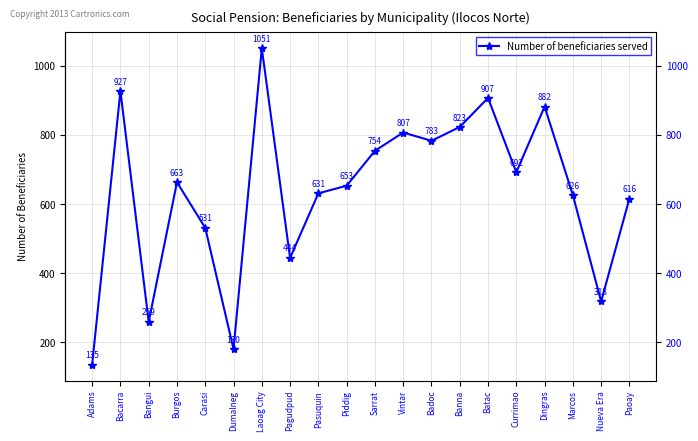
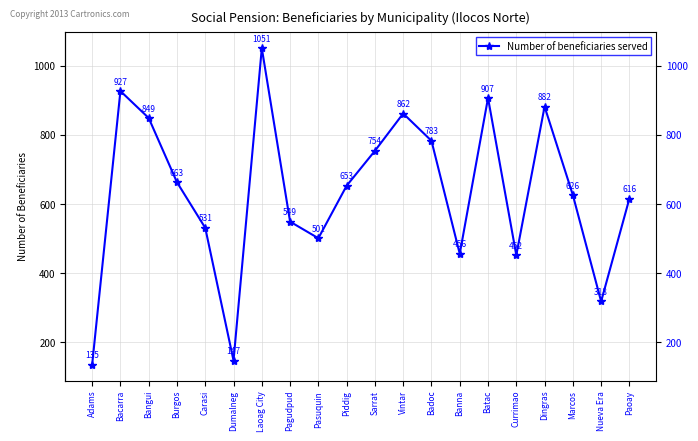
  {
    "Adams": 135,
    "Bacarra": 927,
-   "Bangui": 259,
+   "Bangui": 849,
    "Burgos": 663,
    "Carasi": 531,
-   "Dumalneg": 180,
+   "Dumalneg": 147,
    "Laoag City": 1051,
-   "Pagudpud": 444,
-   "Pasuquin": 631,
+   "Pagudpud": 549,
+   "Pasuquin": 501,
    "Piddig": 653,
    "Sarrat": 754,
-   "Vintar": 807,
+   "Vintar": 862,
    "Badoc": 783,
-   "Banna": 823,
+   "Banna": 456,
    "Batac": 907,
-   "Currimao": 692,
+   "Currimao": 452,
    "Dingras": 882,
    "Marcos": 626,
    "Nueva Era": 318,
    "Paoay": 616
  }
